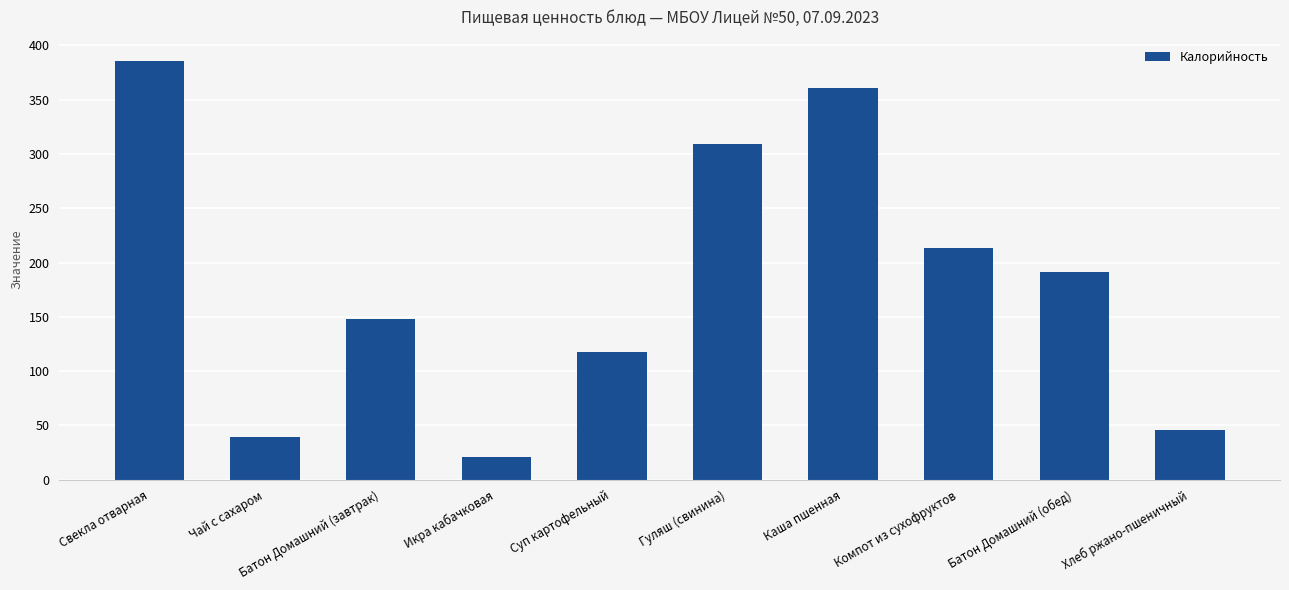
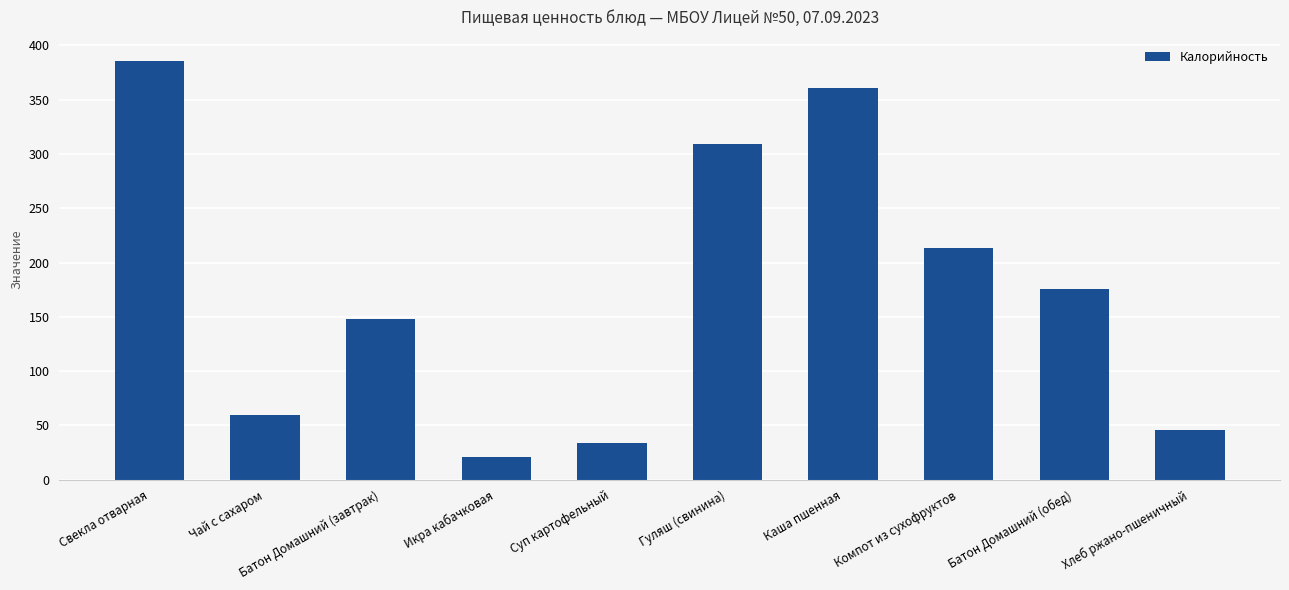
  {
    "Свекла отварная": 386,
-   "Чай с сахаром": 39,
+   "Чай с сахаром": 60,
    "Батон Домашний (завтрак)": 148,
    "Икра кабачковая": 21,
-   "Суп картофельный": 118,
+   "Суп картофельный": 34,
    "Гуляш (свинина)": 309,
    "Каша пшенная": 361,
    "Компот из сухофруктов": 213,
-   "Батон Домашний (обед)": 191,
+   "Батон Домашний (обед)": 176,
    "Хлеб ржано-пшеничный": 46
  }
